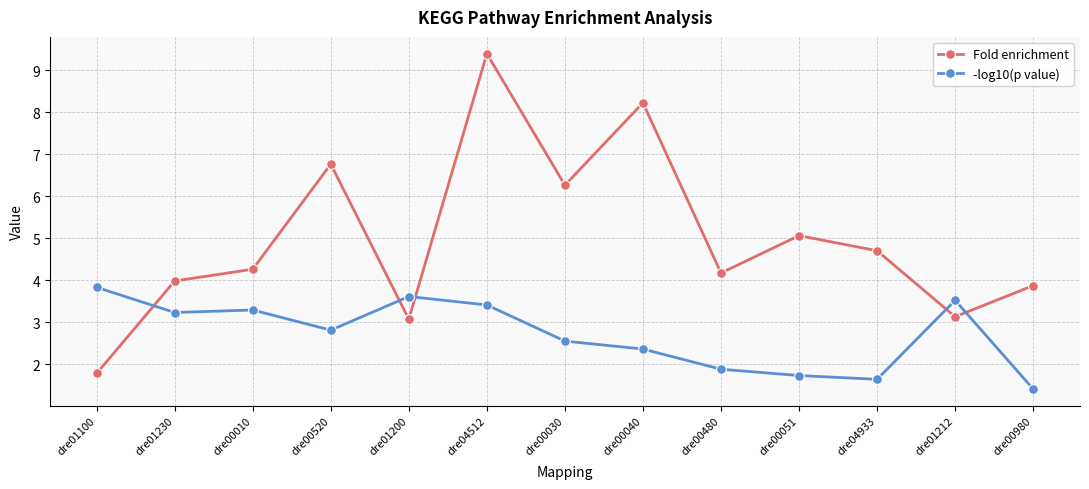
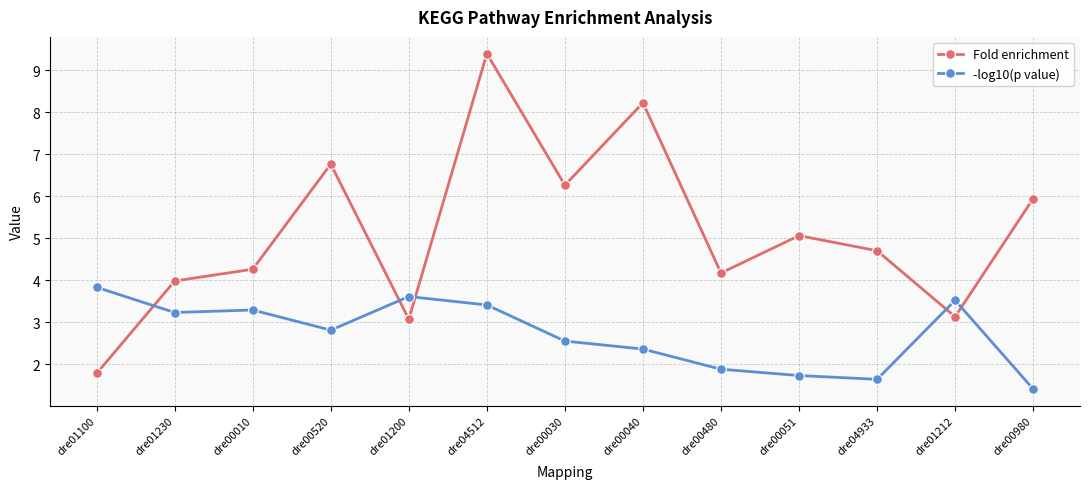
  {
    "Fold enrichment": {
      "dre01100": 1.8,
      "dre01230": 4.0,
      "dre00010": 4.3,
      "dre00520": 6.8,
      "dre01200": 3.1,
      "dre04512": 9.4,
      "dre00030": 6.3,
      "dre00040": 8.2,
      "dre00480": 4.2,
      "dre00051": 5.1,
      "dre04933": 4.7,
      "dre01212": 3.1,
-     "dre00980": 3.9
+     "dre00980": 5.9
    },
    "-log10(p value)": {
      "dre01100": 3.8,
      "dre01230": 3.2,
      "dre00010": 3.3,
      "dre00520": 2.8,
      "dre01200": 3.6,
      "dre04512": 3.4,
      "dre00030": 2.6,
      "dre00040": 2.4,
      "dre00480": 1.9,
      "dre00051": 1.7,
      "dre04933": 1.6,
      "dre01212": 3.5,
      "dre00980": 1.4
    }
  }
